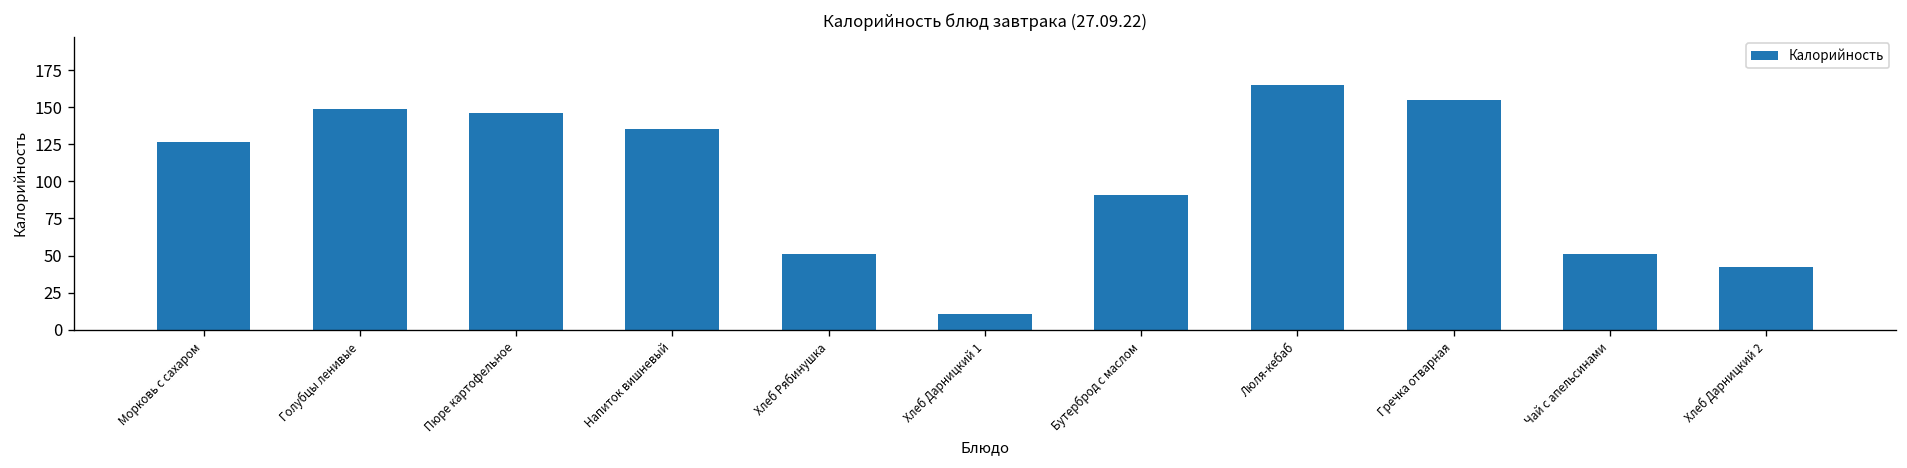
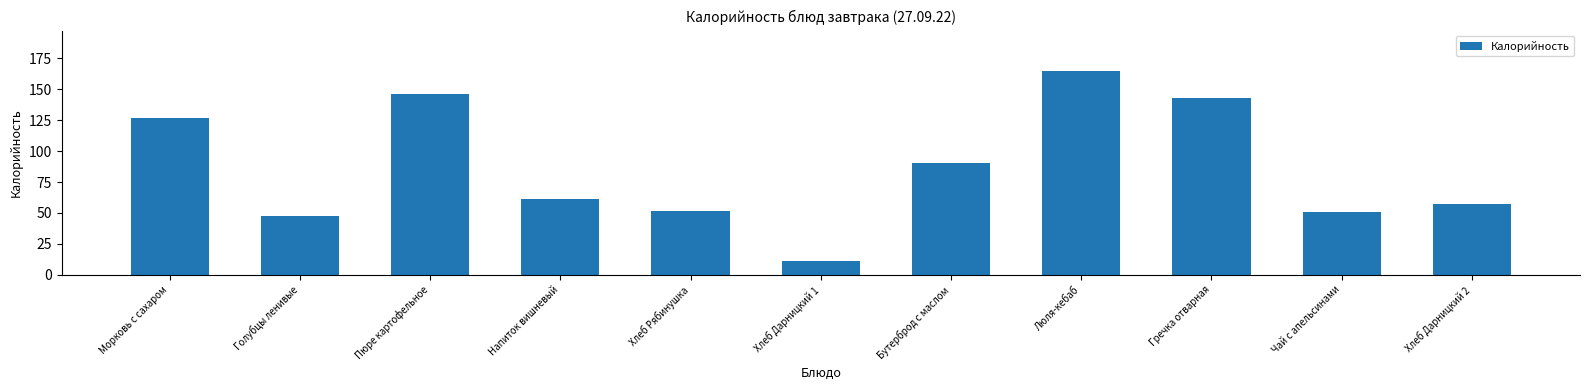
  {
    "Морковь с сахаром": 127,
-   "Голубцы ленивые": 148,
+   "Голубцы ленивые": 47,
    "Пюре картофельное": 146,
-   "Напиток вишневый": 135,
+   "Напиток вишневый": 61,
    "Хлеб Рябинушка": 51,
    "Хлеб Дарницкий 1": 11,
    "Бутерброд с маслом": 91,
    "Люля-кебаб": 165,
-   "Гречка отварная": 155,
+   "Гречка отварная": 143,
    "Чай с апельсинами": 51,
-   "Хлеб Дарницкий 2": 42
+   "Хлеб Дарницкий 2": 57
  }
